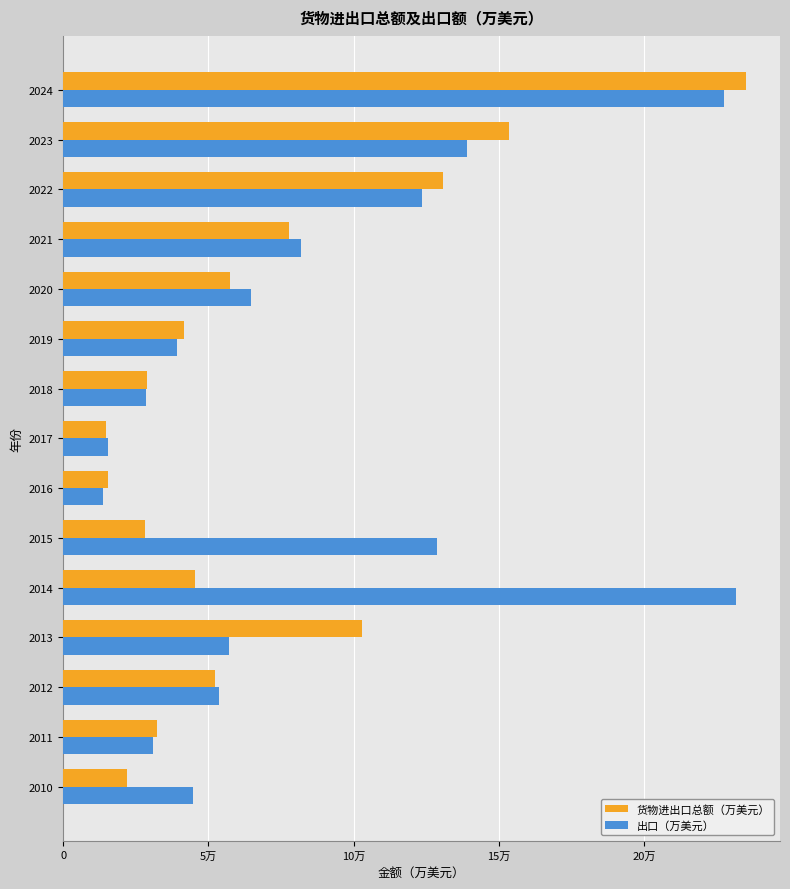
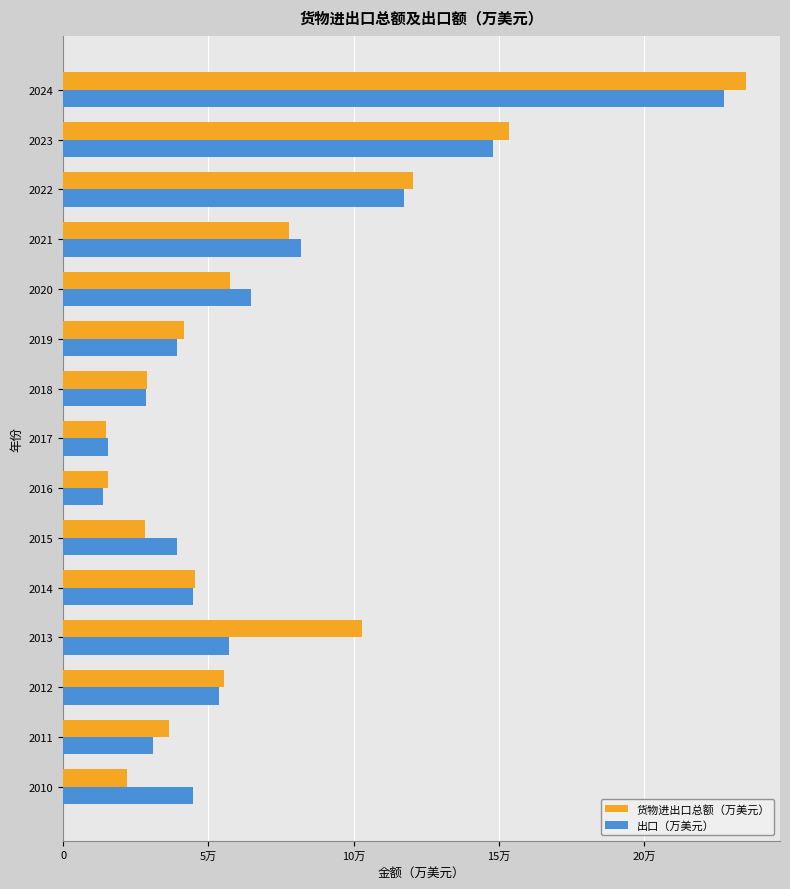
  {
    "货物进出口总额（万美元）": {
      "2024": "23.5万",
      "2023": "15.3万",
-     "2022": "13.1万",
+     "2022": "12.0万",
      "2021": "7.8万",
      "2020": "5.7万",
      "2019": "4.2万",
      "2018": "2.9万",
      "2017": "1.5万",
      "2016": "1.5万",
      "2015": "2.8万",
      "2014": "4.6万",
      "2013": "10.3万",
-     "2012": "5.2万",
-     "2011": "3.2万",
+     "2012": "5.5万",
+     "2011": "3.6万",
      "2010": "2.2万"
    },
    "出口（万美元）": {
      "2024": "22.7万",
-     "2023": "13.9万",
-     "2022": "12.3万",
+     "2023": "14.8万",
+     "2022": "11.7万",
      "2021": "8.2万",
      "2020": "6.5万",
      "2019": "3.9万",
      "2018": "2.9万",
      "2017": "1.5万",
      "2016": "1.4万",
-     "2015": "12.9万",
-     "2014": "23.2万",
+     "2015": "3.9万",
+     "2014": "4.5万",
      "2013": "5.7万",
      "2012": "5.4万",
      "2011": "3.1万",
      "2010": "4.5万"
    }
  }
